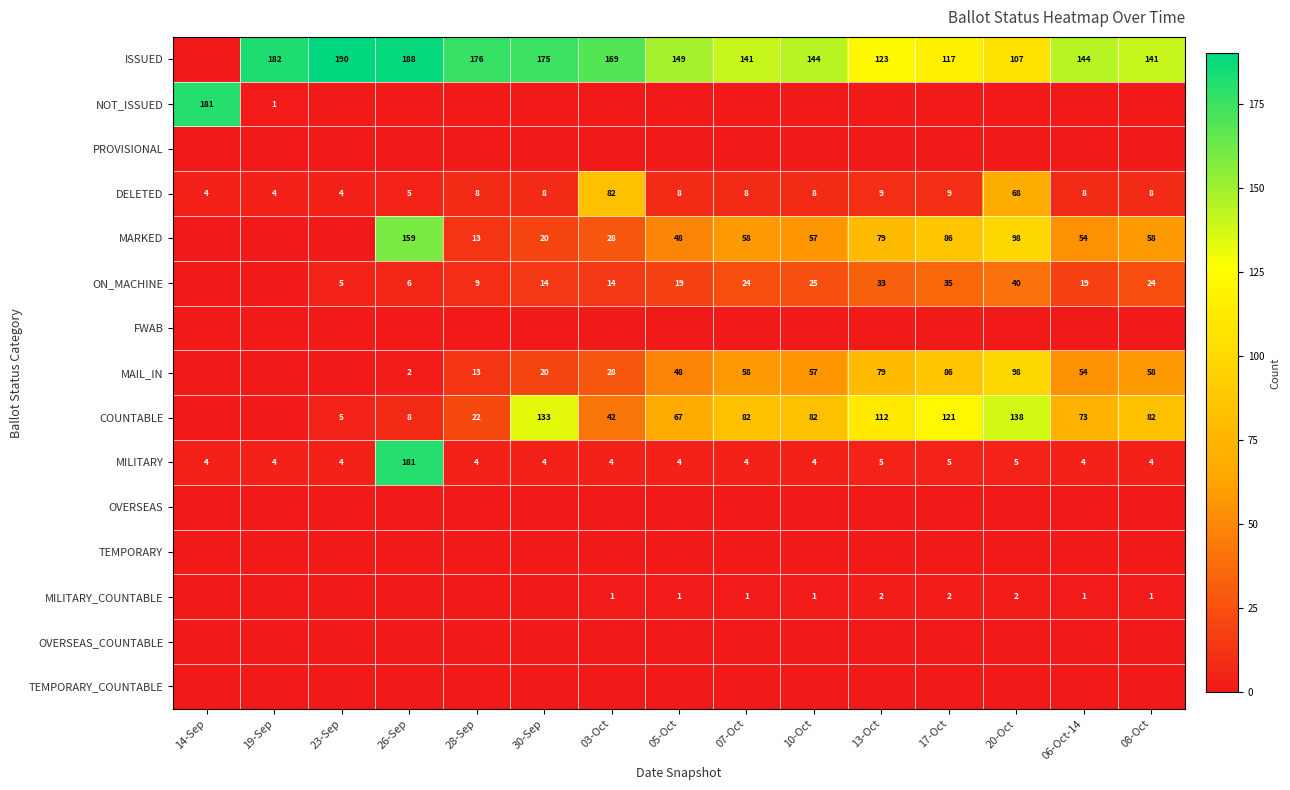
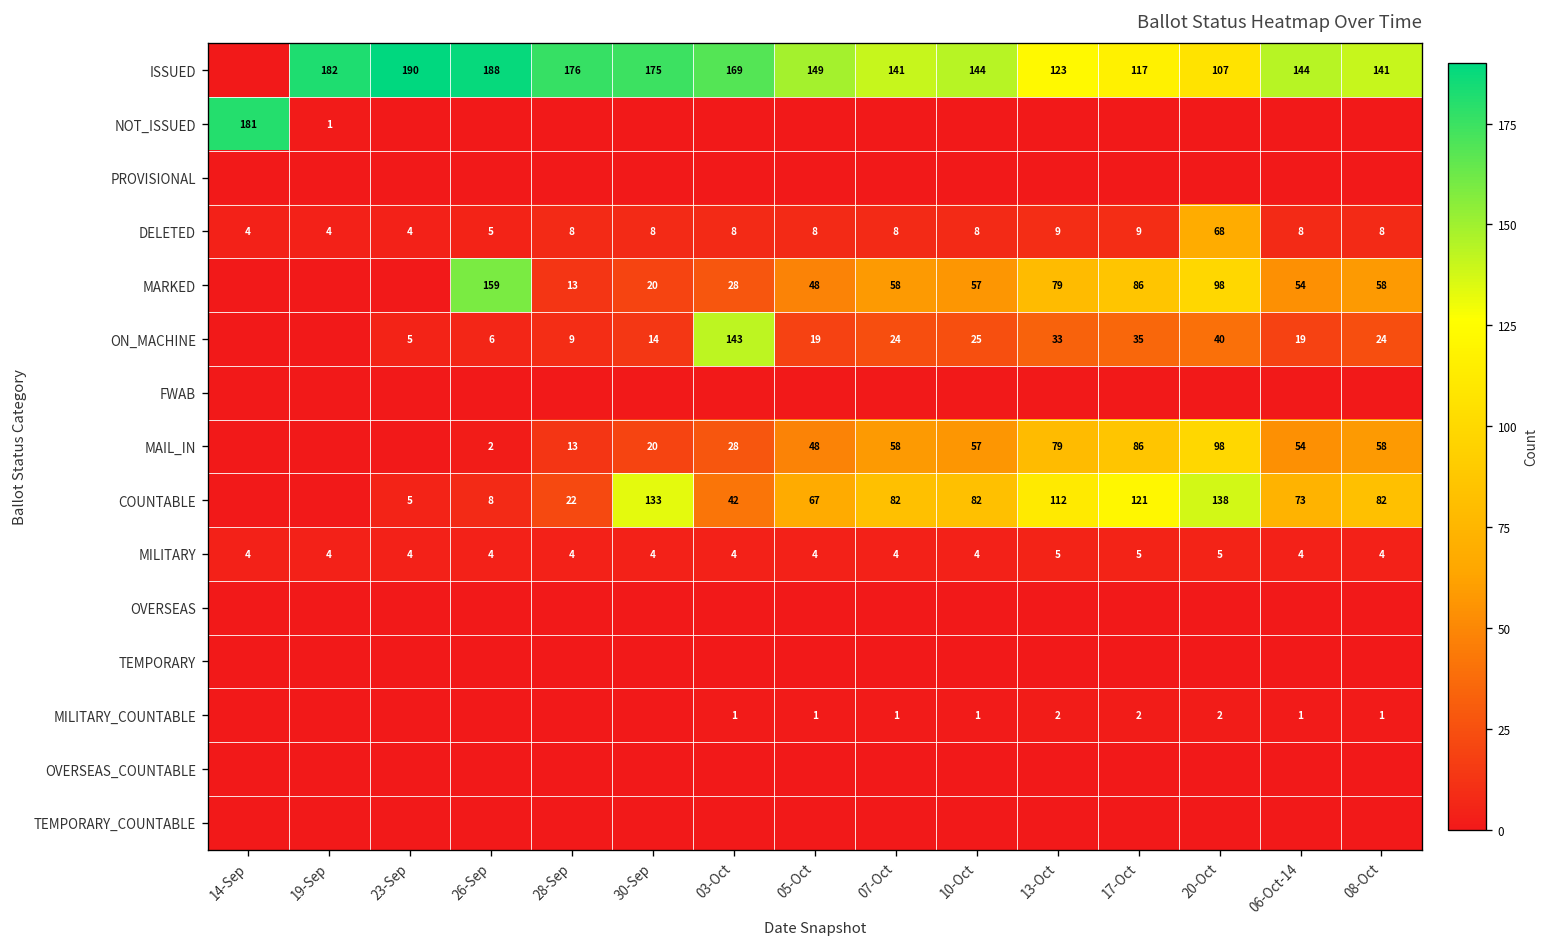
  {
    "ISSUED": {
      "19-Sep": 182,
      "23-Sep": 190,
      "26-Sep": 188,
      "28-Sep": 176,
      "30-Sep": 175,
      "03-Oct": 169,
      "05-Oct": 149,
      "07-Oct": 141,
      "10-Oct": 144,
      "13-Oct": 123,
      "17-Oct": 117,
      "20-Oct": 107,
      "06-Oct-14": 144,
      "08-Oct": 141
    },
    "NOT_ISSUED": {
      "14-Sep": 181,
      "19-Sep": 1
    },
    "DELETED": {
      "14-Sep": 4,
      "19-Sep": 4,
      "23-Sep": 4,
      "26-Sep": 5,
      "28-Sep": 8,
      "30-Sep": 8,
-     "03-Oct": 82,
+     "03-Oct": 8,
      "05-Oct": 8,
      "07-Oct": 8,
      "10-Oct": 8,
      "13-Oct": 9,
      "17-Oct": 9,
      "20-Oct": 68,
      "06-Oct-14": 8,
      "08-Oct": 8
    },
    "MARKED": {
      "26-Sep": 159,
      "28-Sep": 13,
      "30-Sep": 20,
      "03-Oct": 28,
      "05-Oct": 48,
      "07-Oct": 58,
      "10-Oct": 57,
      "13-Oct": 79,
      "17-Oct": 86,
      "20-Oct": 98,
      "06-Oct-14": 54,
      "08-Oct": 58
    },
    "ON_MACHINE": {
      "23-Sep": 5,
      "26-Sep": 6,
      "28-Sep": 9,
      "30-Sep": 14,
-     "03-Oct": 14,
+     "03-Oct": 143,
      "05-Oct": 19,
      "07-Oct": 24,
      "10-Oct": 25,
      "13-Oct": 33,
      "17-Oct": 35,
      "20-Oct": 40,
      "06-Oct-14": 19,
      "08-Oct": 24
    },
    "MAIL_IN": {
      "26-Sep": 2,
      "28-Sep": 13,
      "30-Sep": 20,
      "03-Oct": 28,
      "05-Oct": 48,
      "07-Oct": 58,
      "10-Oct": 57,
      "13-Oct": 79,
      "17-Oct": 86,
      "20-Oct": 98,
      "06-Oct-14": 54,
      "08-Oct": 58
    },
    "COUNTABLE": {
      "23-Sep": 5,
      "26-Sep": 8,
      "28-Sep": 22,
      "30-Sep": 133,
      "03-Oct": 42,
      "05-Oct": 67,
      "07-Oct": 82,
      "10-Oct": 82,
      "13-Oct": 112,
      "17-Oct": 121,
      "20-Oct": 138,
      "06-Oct-14": 73,
      "08-Oct": 82
    },
    "MILITARY": {
      "14-Sep": 4,
      "19-Sep": 4,
      "23-Sep": 4,
-     "26-Sep": 181,
+     "26-Sep": 4,
      "28-Sep": 4,
      "30-Sep": 4,
      "03-Oct": 4,
      "05-Oct": 4,
      "07-Oct": 4,
      "10-Oct": 4,
      "13-Oct": 5,
      "17-Oct": 5,
      "20-Oct": 5,
      "06-Oct-14": 4,
      "08-Oct": 4
    },
    "MILITARY_COUNTABLE": {
      "03-Oct": 1,
      "05-Oct": 1,
      "07-Oct": 1,
      "10-Oct": 1,
      "13-Oct": 2,
      "17-Oct": 2,
      "20-Oct": 2,
      "06-Oct-14": 1,
      "08-Oct": 1
    }
  }
